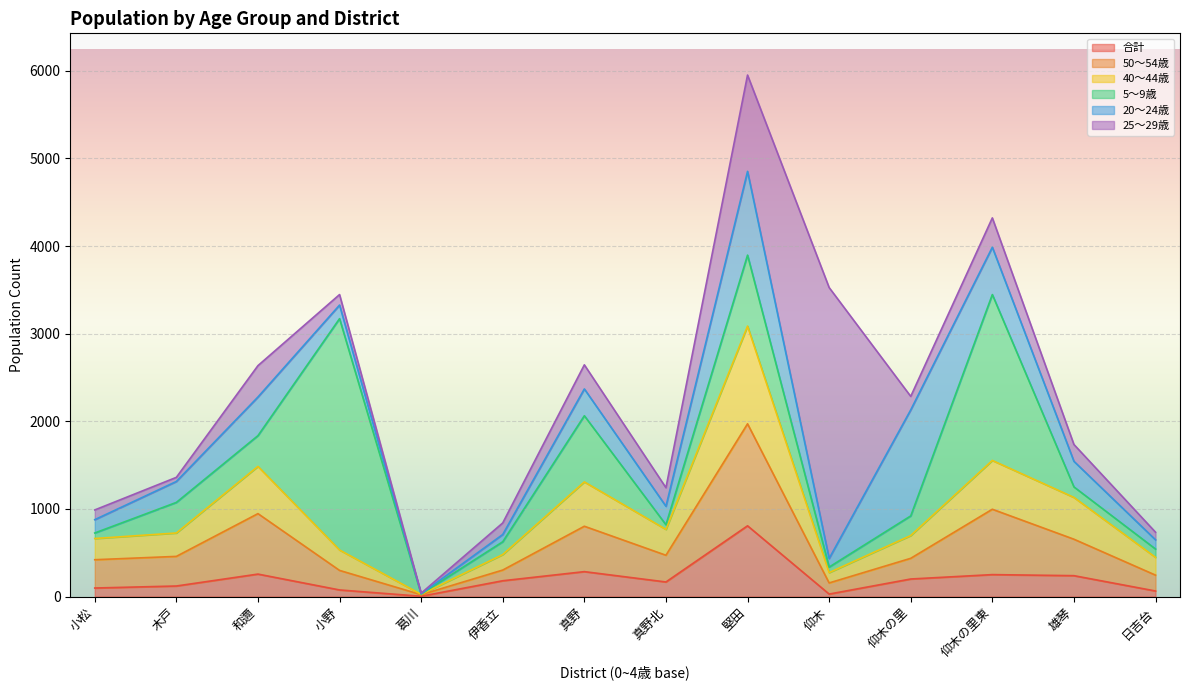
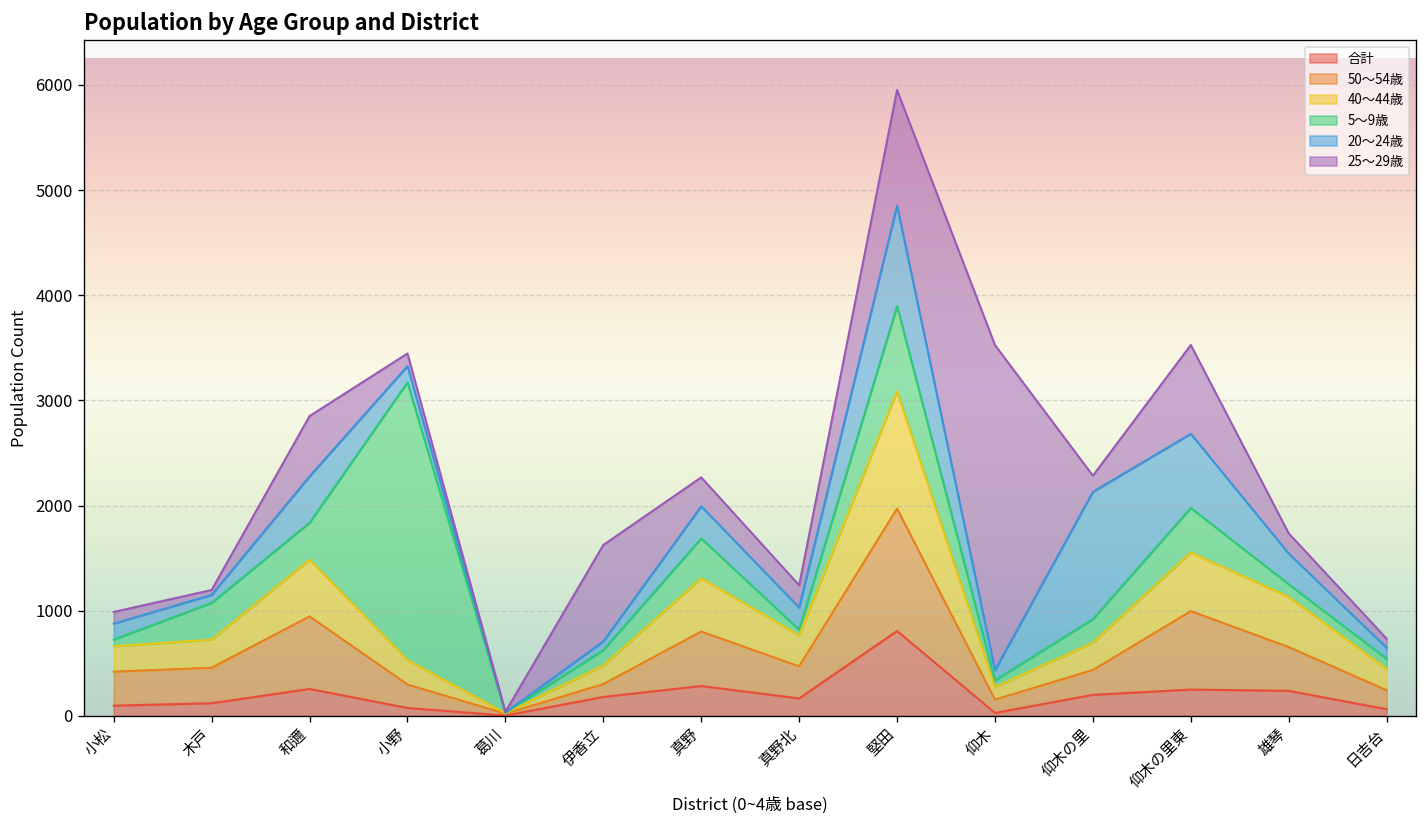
  {
    "5～9歳": {
      "小松": 100,
      "木戸": 300,
      "和邇": 400,
      "小野": 2600,
      "伊香立": 100,
-     "真野": 800,
+     "真野": 400,
      "真野北": 100,
      "堅田": 800,
      "仰木": 100,
      "仰木の里": 200,
-     "仰木の里東": 1900,
+     "仰木の里東": 400,
      "雄琴": 100,
      "日吉台": 100
    },
    "20～24歳": {
      "小松": 200,
-     "木戸": 200,
+     "木戸": 100,
      "和邇": 400,
      "小野": 200,
      "伊香立": 100,
      "真野": 300,
      "真野北": 200,
      "堅田": 1000,
      "仰木": 100,
      "仰木の里": 1200,
-     "仰木の里東": 500,
+     "仰木の里東": 700,
      "雄琴": 300,
      "日吉台": 100
    },
    "25～29歳": {
      "小松": 100,
      "木戸": 0,
-     "和邇": 400,
+     "和邇": 600,
      "小野": 100,
-     "伊香立": 100,
+     "伊香立": 900,
      "真野": 300,
      "真野北": 200,
      "堅田": 1100,
      "仰木": 3100,
      "仰木の里": 200,
-     "仰木の里東": 300,
+     "仰木の里東": 800,
      "雄琴": 200,
      "日吉台": 100
    }
  }
